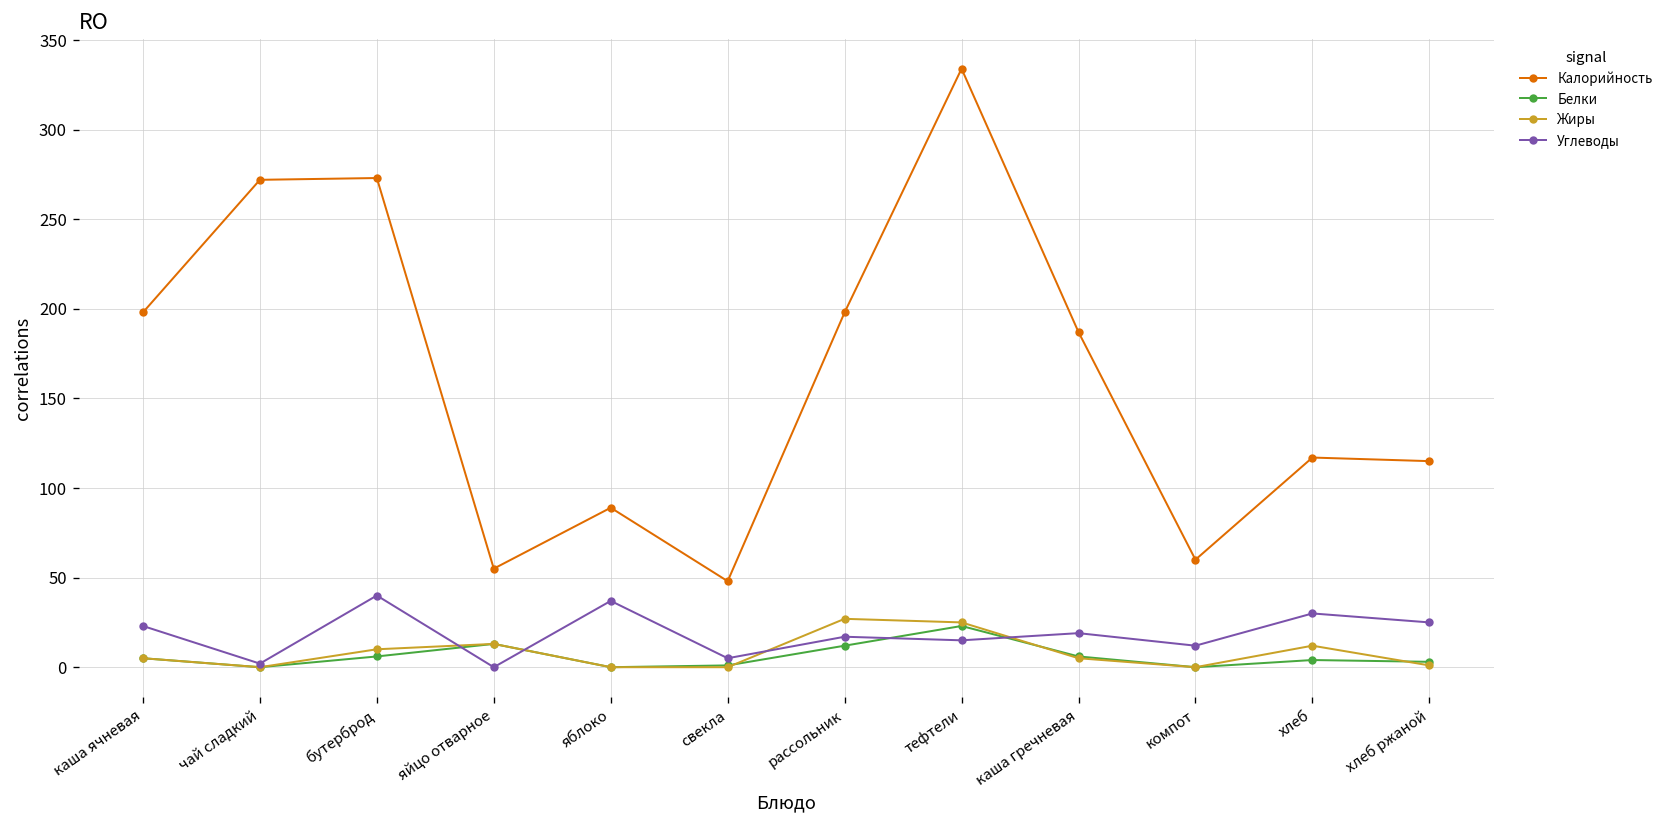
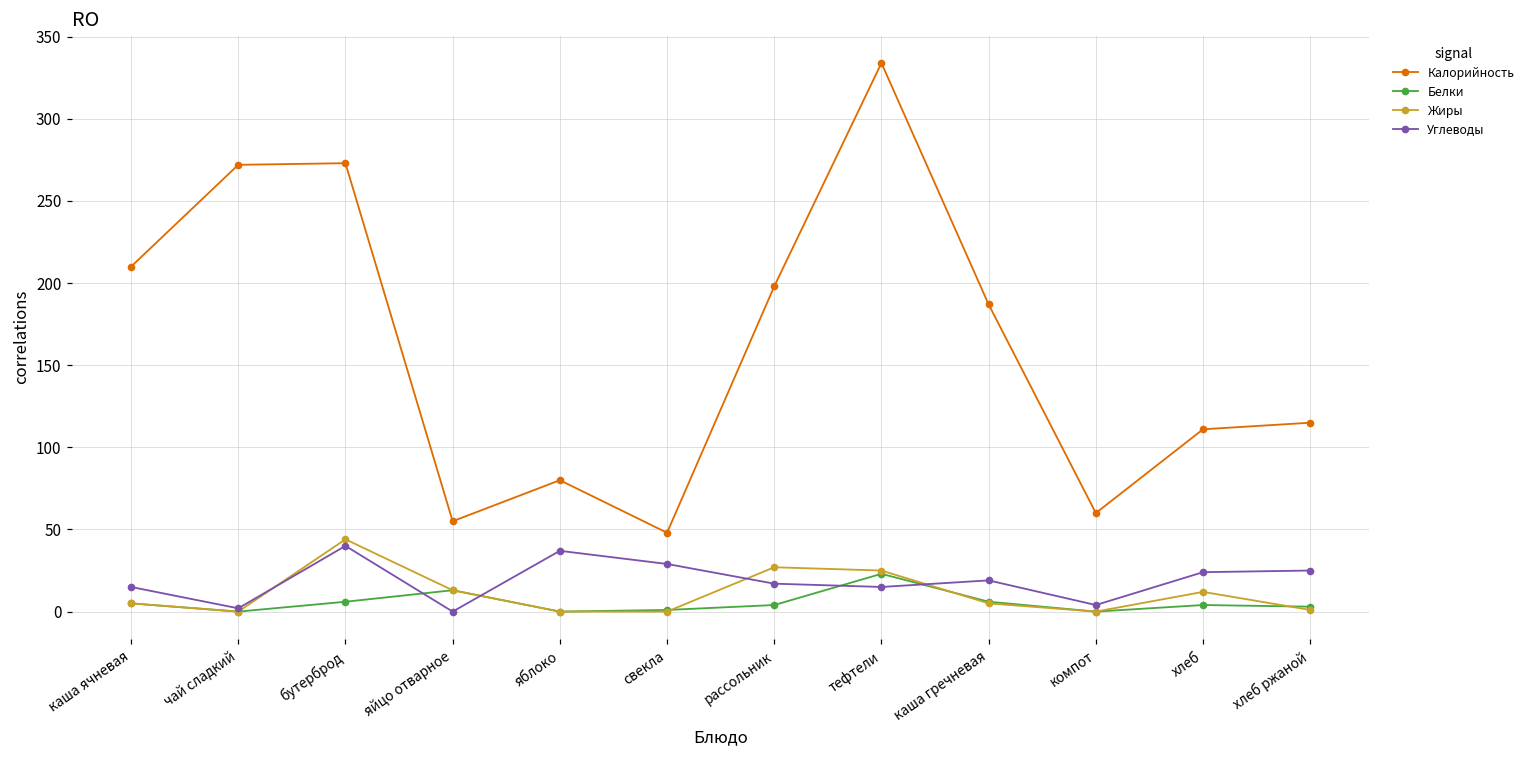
  {
    "Калорийность": {
-     "каша ячневая": 198,
+     "каша ячневая": 210,
      "чай сладкий": 272,
      "бутерброд": 273,
      "яйцо отварное": 55,
-     "яблоко": 89,
+     "яблоко": 80,
      "свекла": 48,
      "рассольник": 198,
      "тефтели": 334,
      "каша гречневая": 187,
      "компот": 60,
-     "хлеб": 117,
+     "хлеб": 111,
      "хлеб ржаной": 115
    },
    "Белки": {
      "бутерброд": 6,
-     "рассольник": 12,
+     "рассольник": 4,
      "тефтели": 23,
      "хлеб": 4,
      "хлеб ржаной": 3
    },
    "Жиры": {
-     "бутерброд": 10,
+     "бутерброд": 44,
      "рассольник": 27,
      "тефтели": 25,
      "хлеб": 12,
      "хлеб ржаной": 1
    },
    "Углеводы": {
-     "каша ячневая": 23,
+     "каша ячневая": 15,
      "чай сладкий": 2,
      "бутерброд": 40,
      "яйцо отварное": 0,
      "яблоко": 37,
-     "свекла": 5,
+     "свекла": 29,
      "рассольник": 17,
      "тефтели": 15,
      "каша гречневая": 19,
-     "компот": 12,
-     "хлеб": 30,
+     "компот": 4,
+     "хлеб": 24,
      "хлеб ржаной": 25
    }
  }
